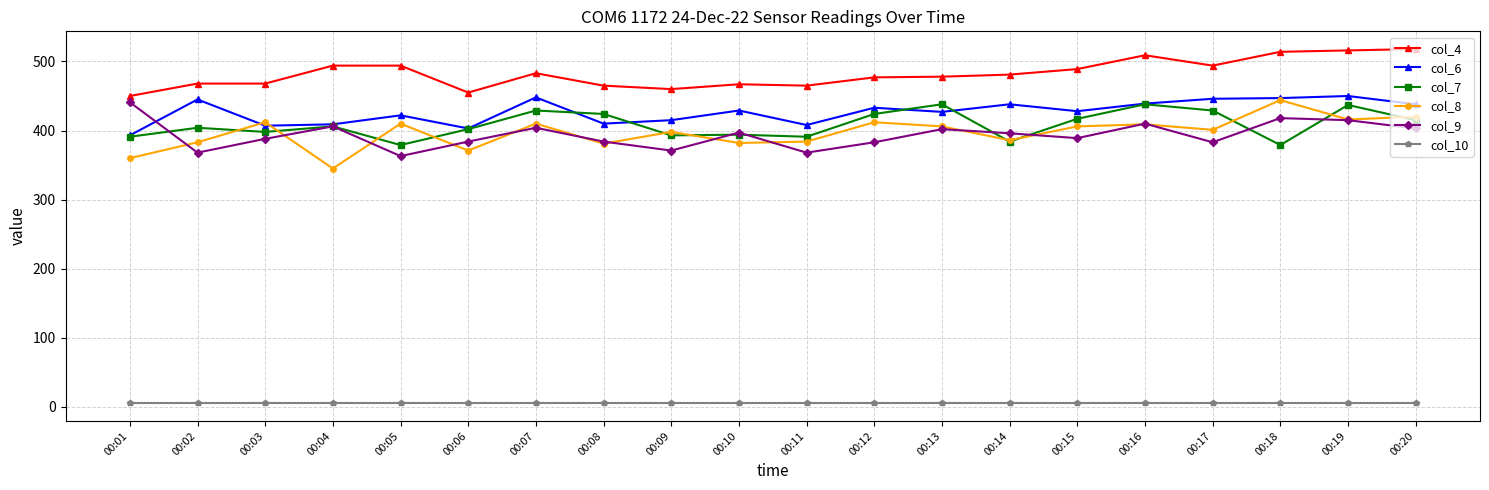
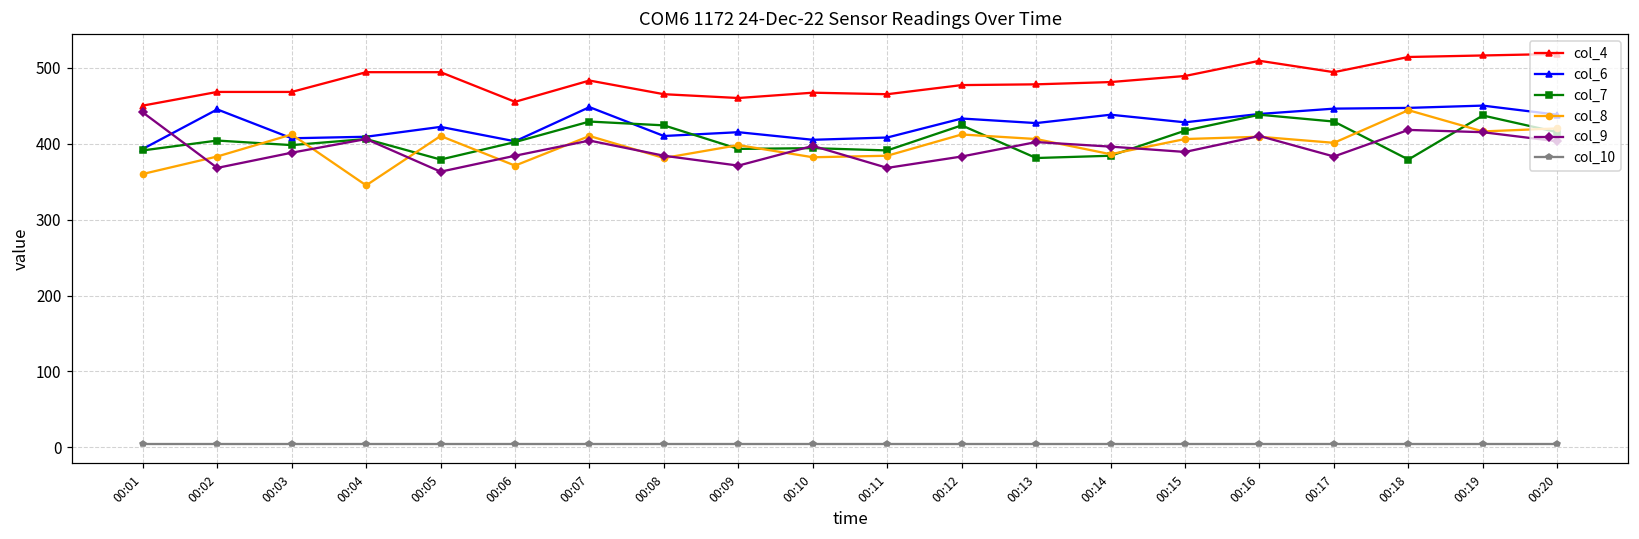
  {
    "col_4": {
      "00:01": 450,
      "00:02": 470,
      "00:03": 470,
      "00:04": 490,
      "00:05": 490,
      "00:06": 460,
      "00:07": 480,
      "00:08": 470,
      "00:09": 460,
      "00:10": 470,
      "00:11": 470,
      "00:12": 480,
      "00:13": 480,
      "00:14": 480,
      "00:15": 490,
      "00:16": 510,
      "00:17": 490,
      "00:18": 510,
      "00:19": 520
    },
    "col_6": {
      "00:02": 450,
      "00:03": 410,
      "00:05": 420,
      "00:07": 450,
      "00:08": 410,
      "00:09": 420,
-     "00:10": 430,
+     "00:10": 410,
      "00:11": 410,
      "00:12": 430,
      "00:13": 430,
      "00:14": 440,
      "00:15": 430,
      "00:17": 450,
      "00:19": 450
    },
    "col_7": {
      "00:02": 400,
      "00:03": 400,
      "00:05": 380,
      "00:07": 430,
      "00:08": 420,
      "00:09": 390,
      "00:11": 390,
      "00:12": 420,
-     "00:13": 440,
+     "00:13": 380,
      "00:15": 420,
      "00:17": 430,
      "00:18": 380,
      "00:19": 440
    },
    "col_8": {
      "00:01": 360,
      "00:02": 380,
      "00:03": 410,
      "00:04": 350,
      "00:05": 410,
      "00:06": 370,
      "00:07": 410,
      "00:09": 400,
      "00:10": 380,
      "00:11": 380,
      "00:12": 410,
      "00:13": 410,
      "00:15": 410,
      "00:17": 400
    },
    "col_9": {
      "00:01": 440,
      "00:02": 370,
      "00:03": 390,
      "00:05": 360,
      "00:06": 380,
      "00:07": 400,
      "00:09": 370,
      "00:11": 370,
      "00:12": 380,
      "00:13": 400,
      "00:14": 400,
      "00:15": 390,
      "00:17": 380,
      "00:18": 420
    },
    "col_10": {
      "00:01": 10,
      "00:02": 10,
      "00:03": 10,
      "00:04": 10,
      "00:05": 10,
      "00:06": 10,
      "00:07": 10,
      "00:08": 10,
      "00:09": 10,
      "00:10": 10,
      "00:11": 10,
      "00:12": 10,
      "00:13": 10,
      "00:14": 10,
      "00:15": 10,
      "00:16": 10,
      "00:17": 10,
      "00:18": 10,
      "00:19": 10,
      "00:20": 10
    }
  }
